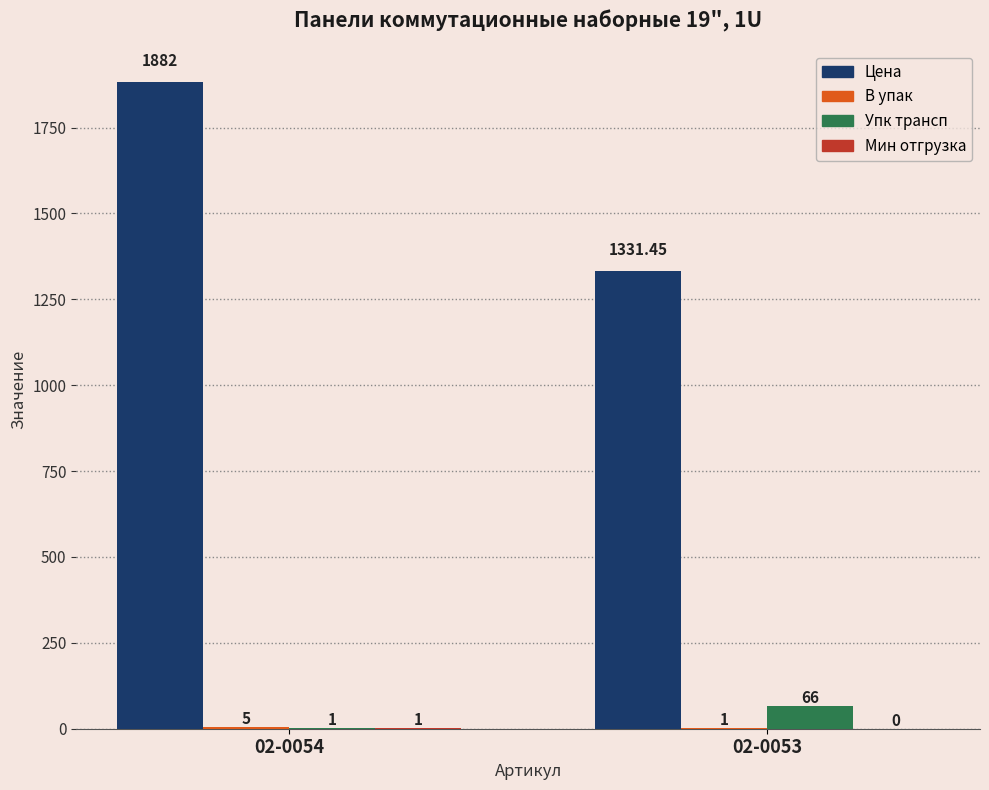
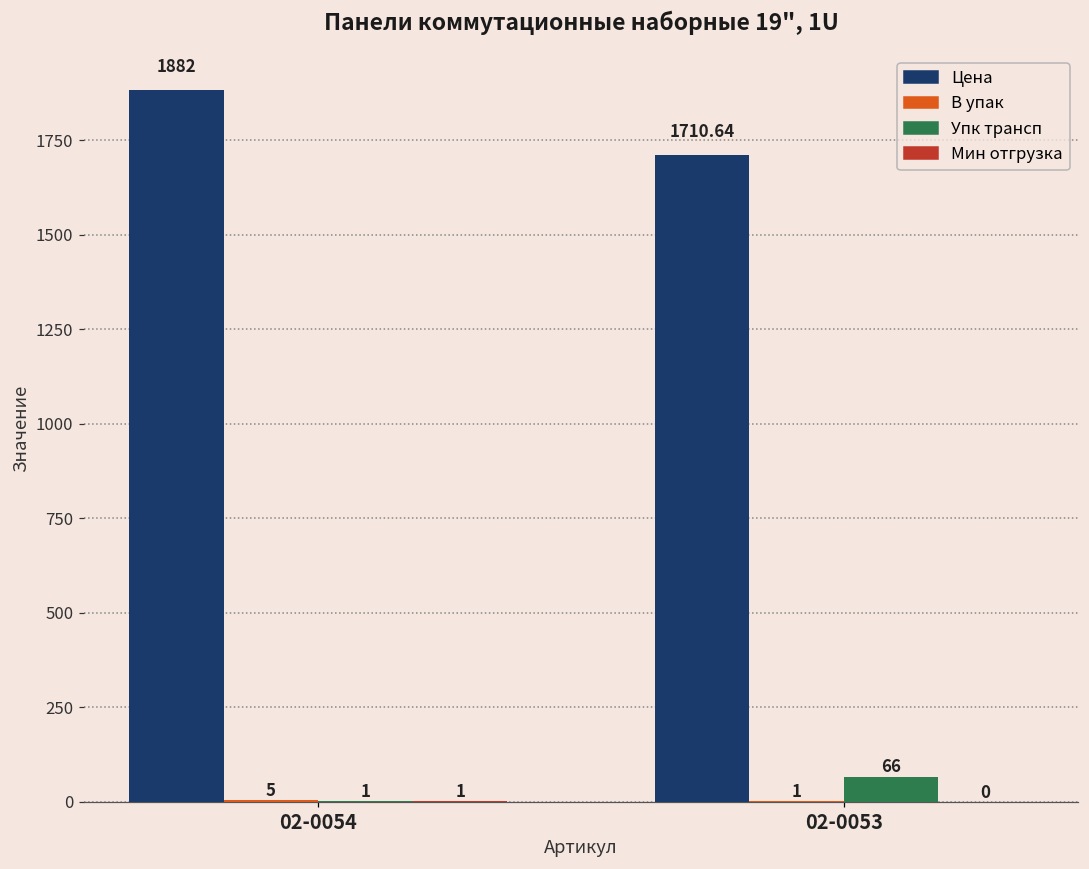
  {
    "Цена": {
      "02-0054": 1882,
-     "02-0053": 1331.45
+     "02-0053": 1710.64
    },
    "Упк трансп": {
      "02-0054": 1,
      "02-0053": 66
    }
  }
